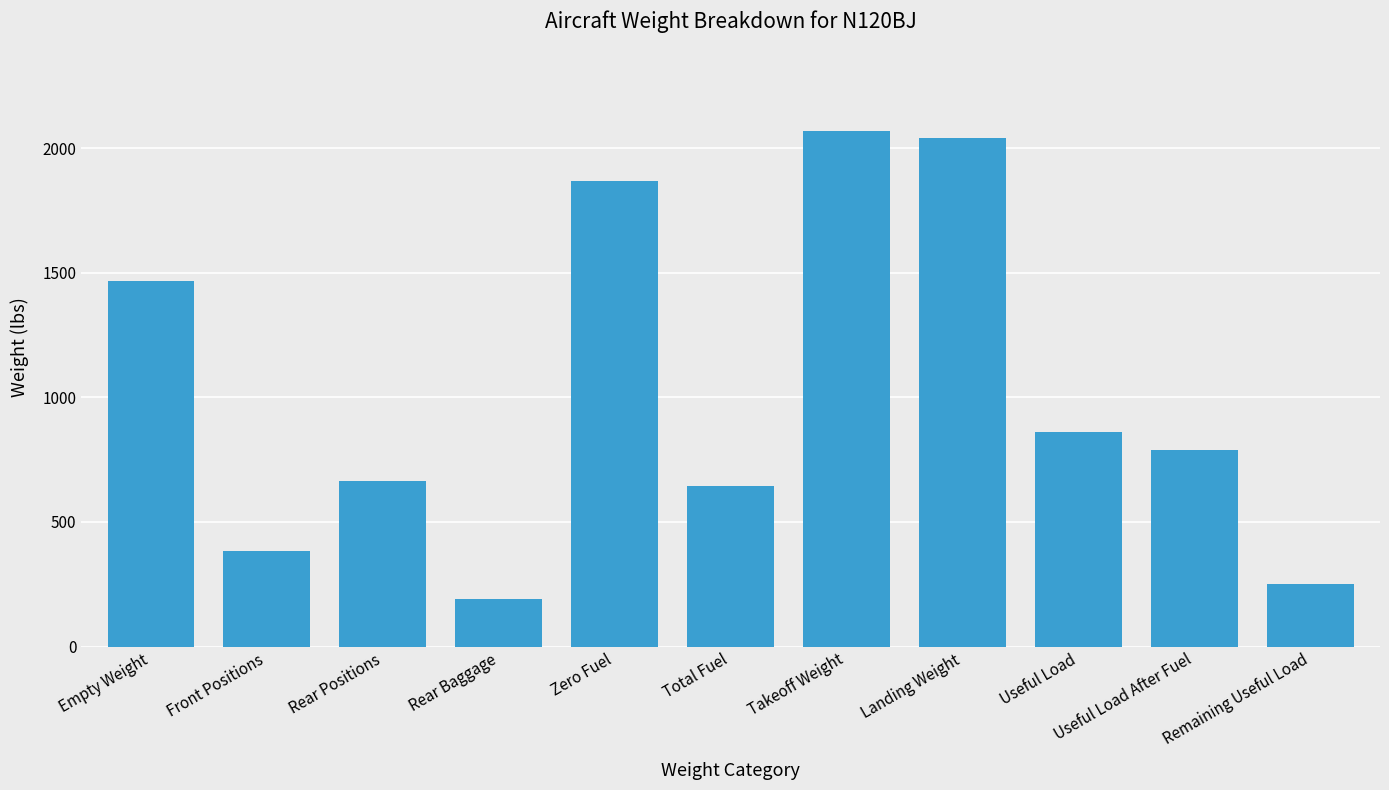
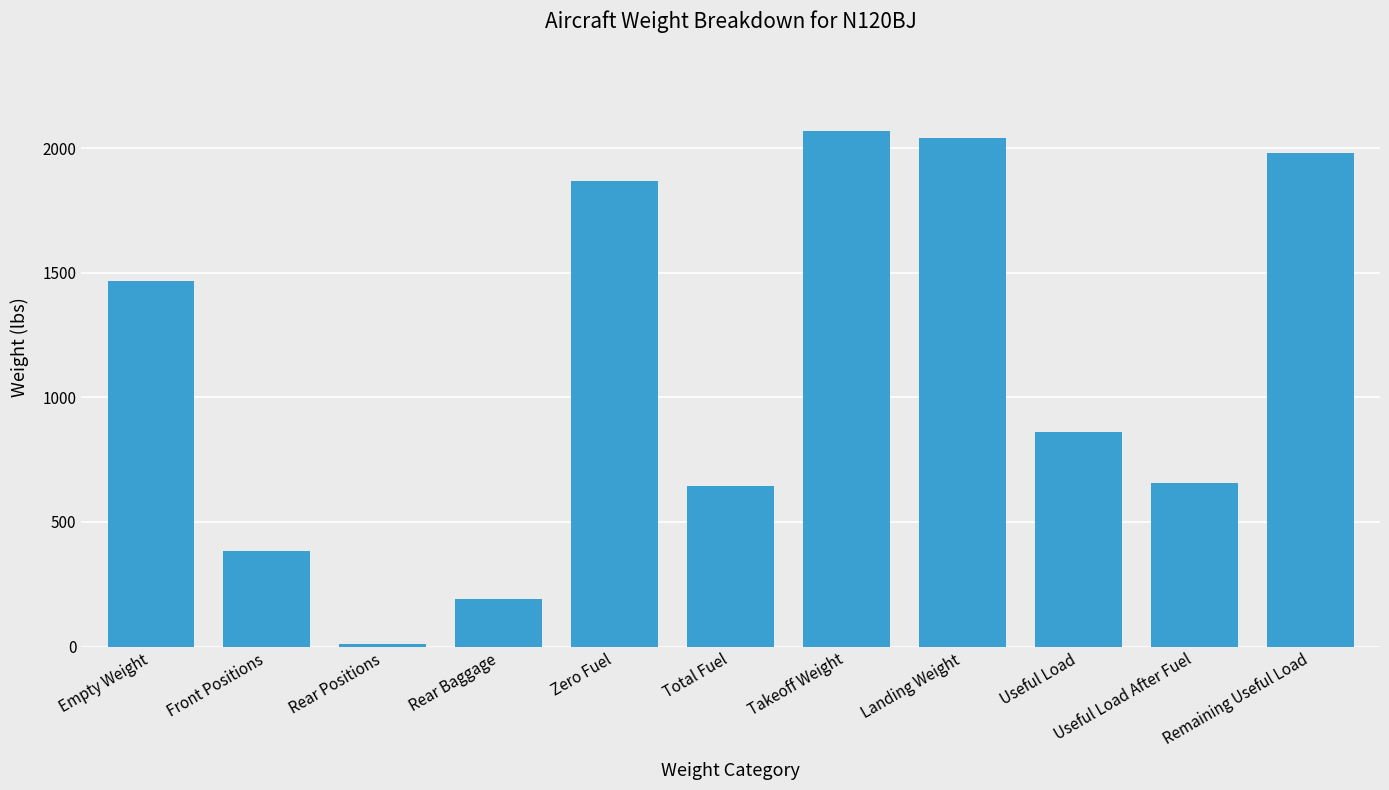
  {
    "Empty Weight": 1470,
    "Front Positions": 390,
-   "Rear Positions": 670,
+   "Rear Positions": 10,
    "Rear Baggage": 190,
    "Zero Fuel": 1870,
    "Total Fuel": 650,
    "Takeoff Weight": 2070,
    "Landing Weight": 2040,
    "Useful Load": 860,
-   "Useful Load After Fuel": 790,
-   "Remaining Useful Load": 250
+   "Useful Load After Fuel": 660,
+   "Remaining Useful Load": 1980
  }
